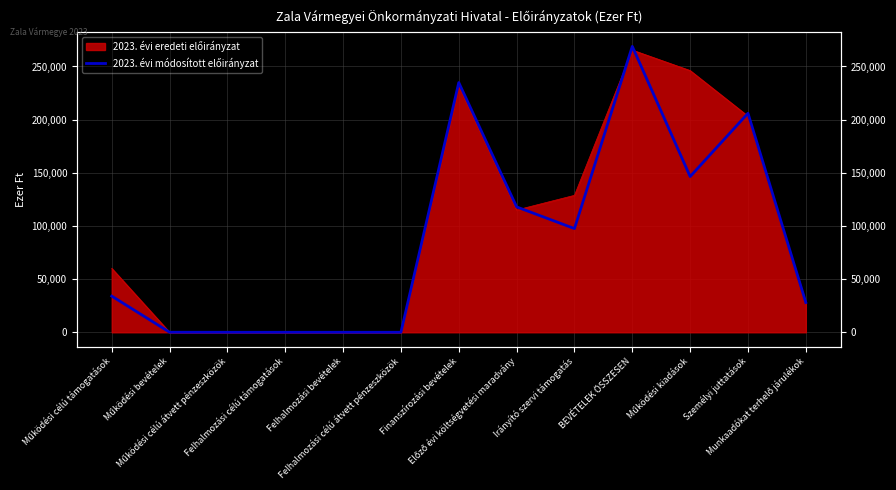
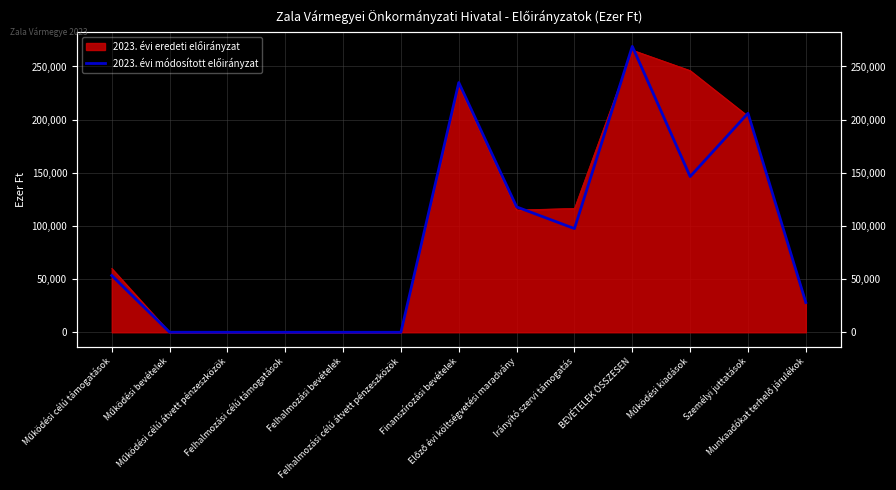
  {
    "2023. évi eredeti előirányzat": {
      "Működési célú támogatások": "60,000",
      "Finanszírozási bevételek": "232,000",
      "Előző évi költségvetési maradvány": "115,000",
-     "Irányító szervi támogatás": "129,000",
+     "Irányító szervi támogatás": "117,000",
      "BEVÉTELEK ÖSSZESEN": "265,000",
      "Működési kiadások": "246,000",
      "Személyi juttatások": "203,000"
    },
    "2023. évi módosított előirányzat": {
-     "Működési célú támogatások": "34,000",
+     "Működési célú támogatások": "53,000",
      "Finanszírozási bevételek": "235,000",
      "Előző évi költségvetési maradvány": "118,000",
      "Irányító szervi támogatás": "98,000",
      "BEVÉTELEK ÖSSZESEN": "269,000",
      "Működési kiadások": "146,000",
      "Személyi juttatások": "206,000"
    }
  }
